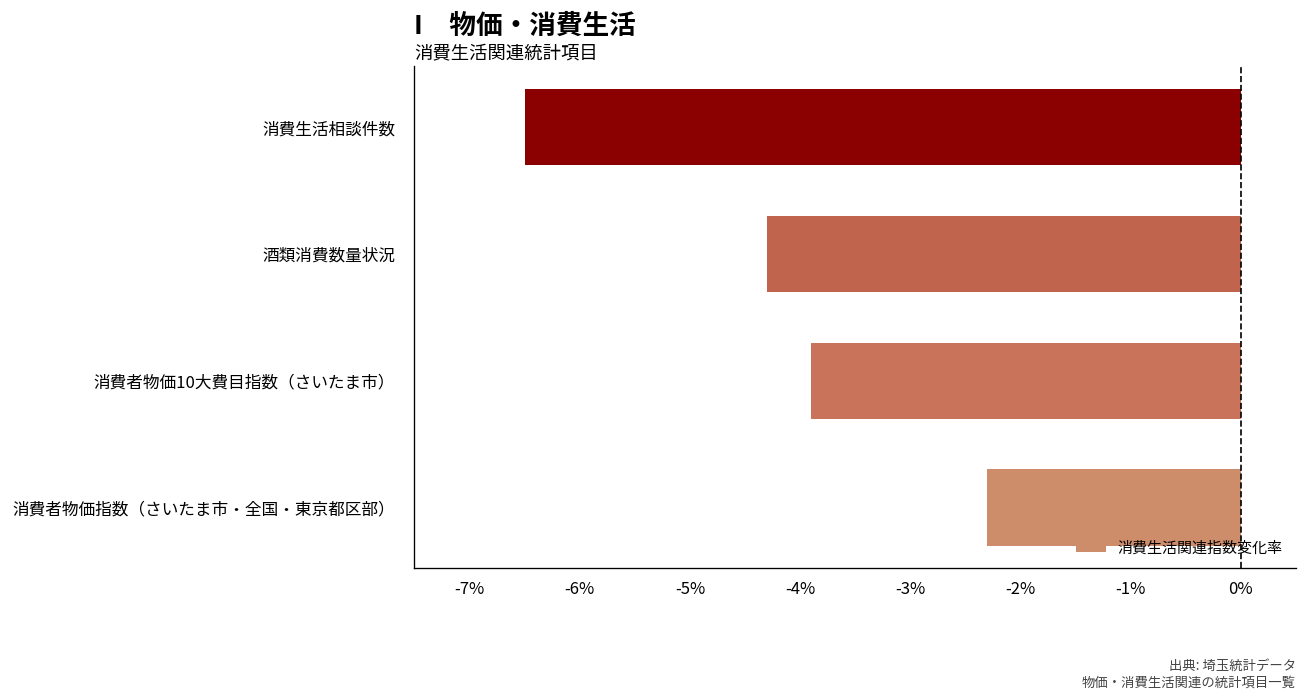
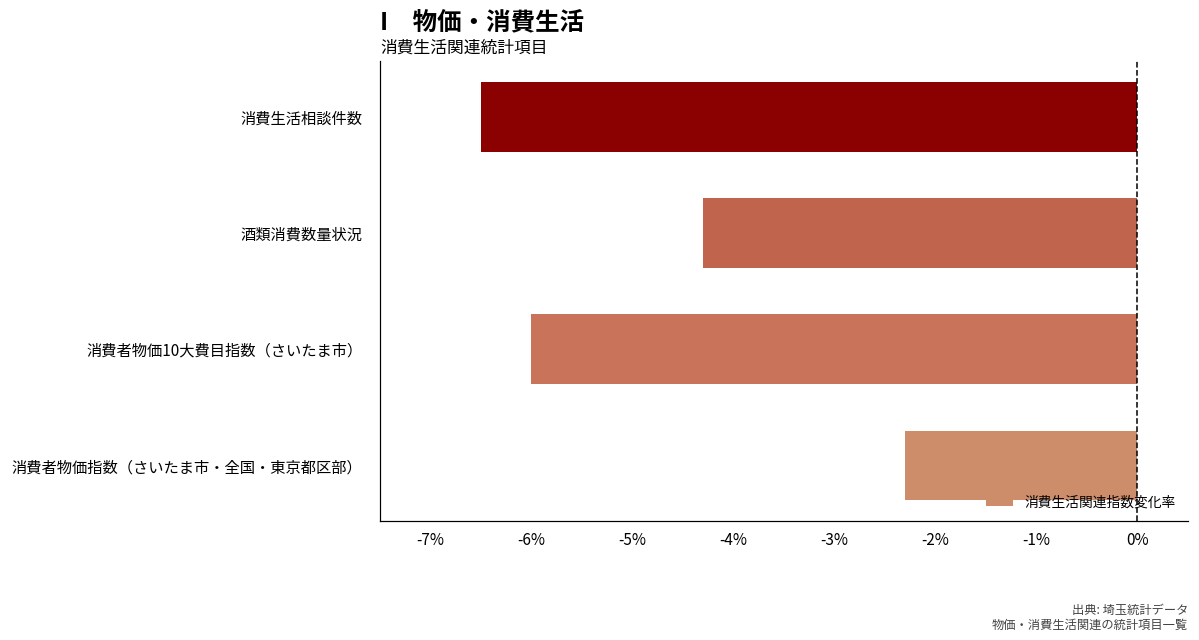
  {
    "消費生活相談件数": "-6.5%",
    "酒類消費数量状況": "-4.3%",
-   "消費者物価10大費目指数（さいたま市）": "-3.9%",
+   "消費者物価10大費目指数（さいたま市）": "-6.0%",
    "消費者物価指数（さいたま市・全国・東京都区部）": "-2.3%"
  }
